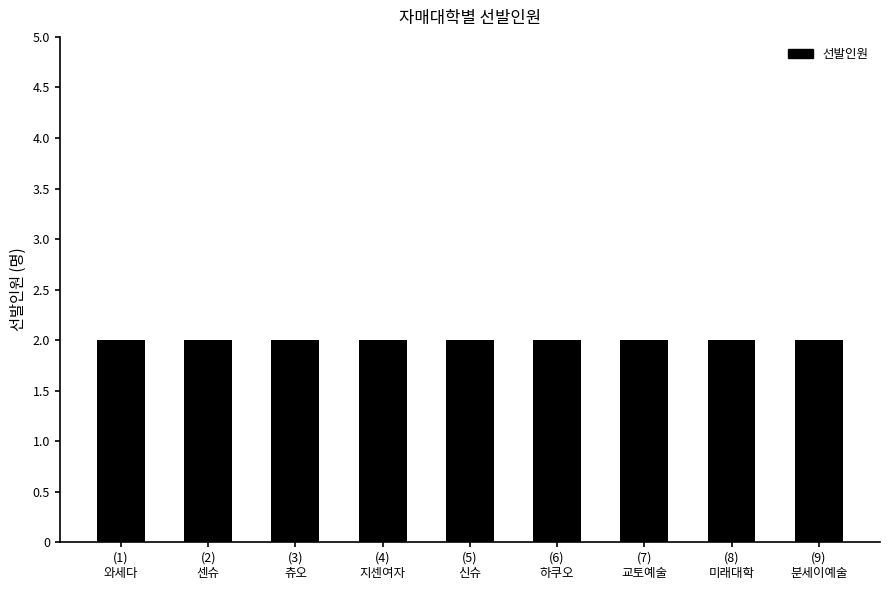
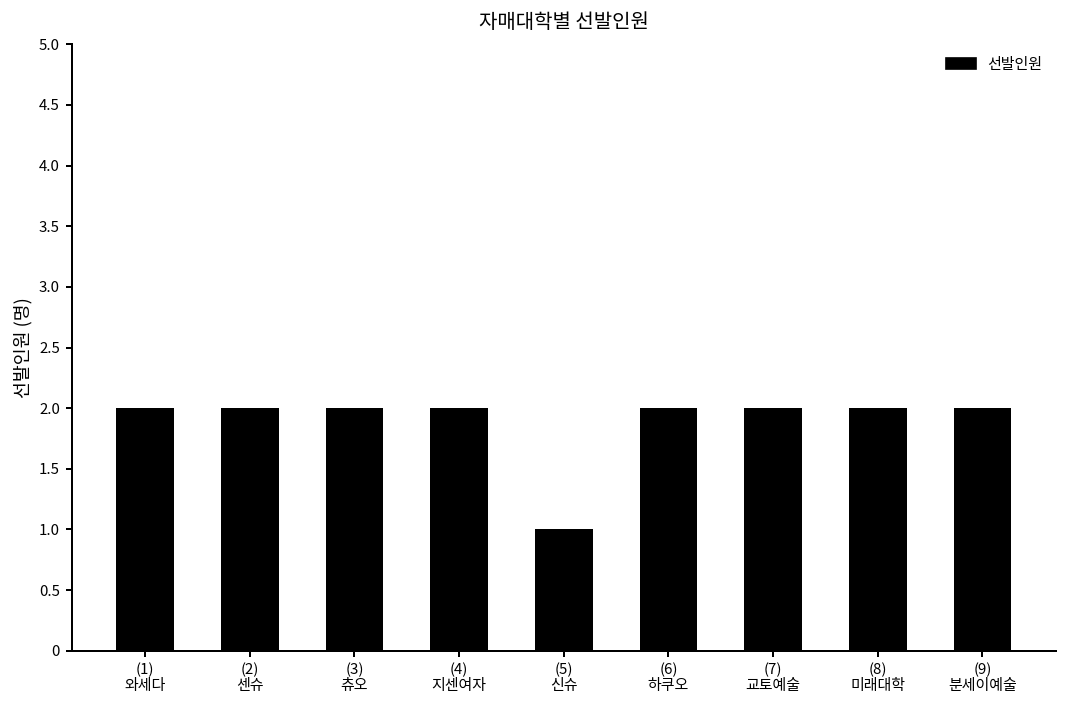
  {
    "(1) 와세다": 2,
    "(2) 센슈": 2,
    "(3) 츄오": 2,
    "(4) 지센여자": 2,
-   "(5) 신슈": 2,
+   "(5) 신슈": 1,
    "(6) 하쿠오": 2,
    "(7) 교토예술": 2,
    "(8) 미래대학": 2,
    "(9) 분세이예술": 2
  }
